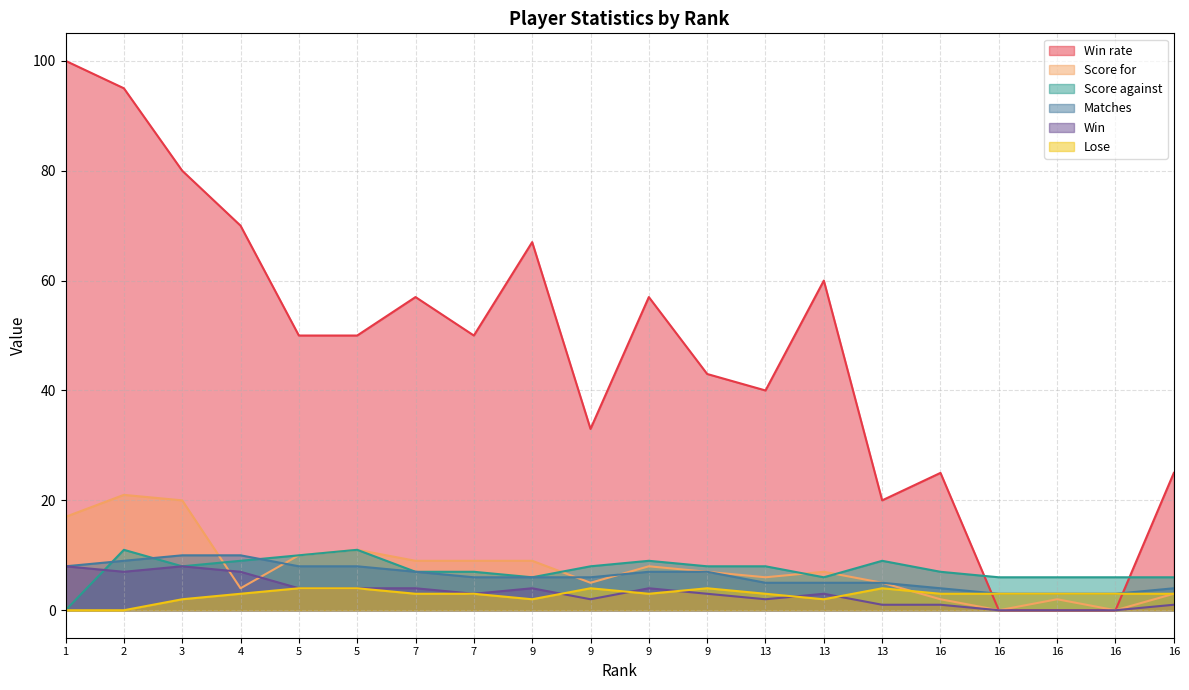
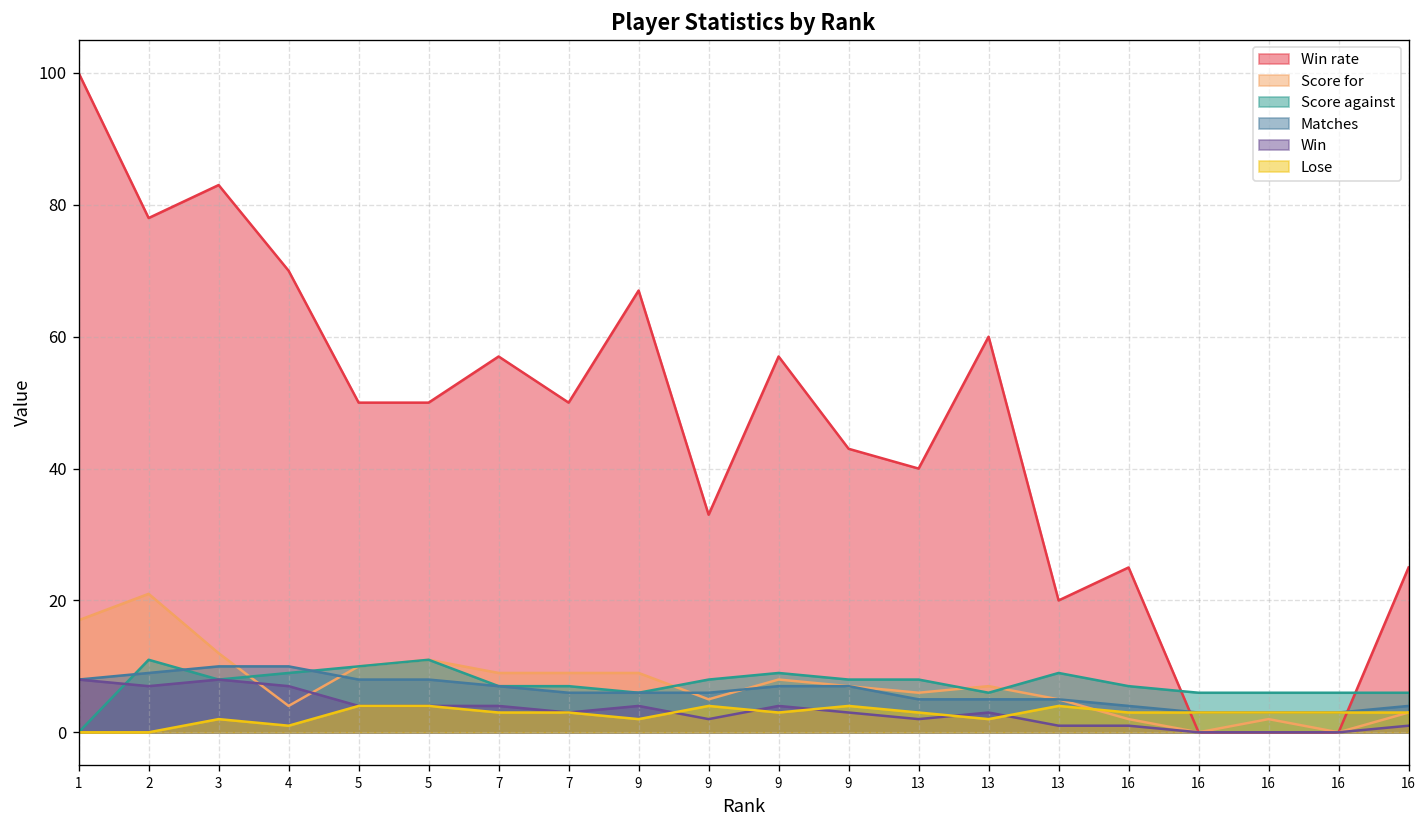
  {
    "Win rate": {
      "1": 100,
-     "2": 95,
-     "3": 80,
+     "2": 78,
+     "3": 83,
      "4": 70
    },
    "Score for": {
      "1": 17,
      "2": 21,
-     "3": 20,
+     "3": 12,
      "4": 4
    },
    "Lose": {
      "2": 0,
      "3": 2,
-     "4": 3
+     "4": 1
    }
  }
